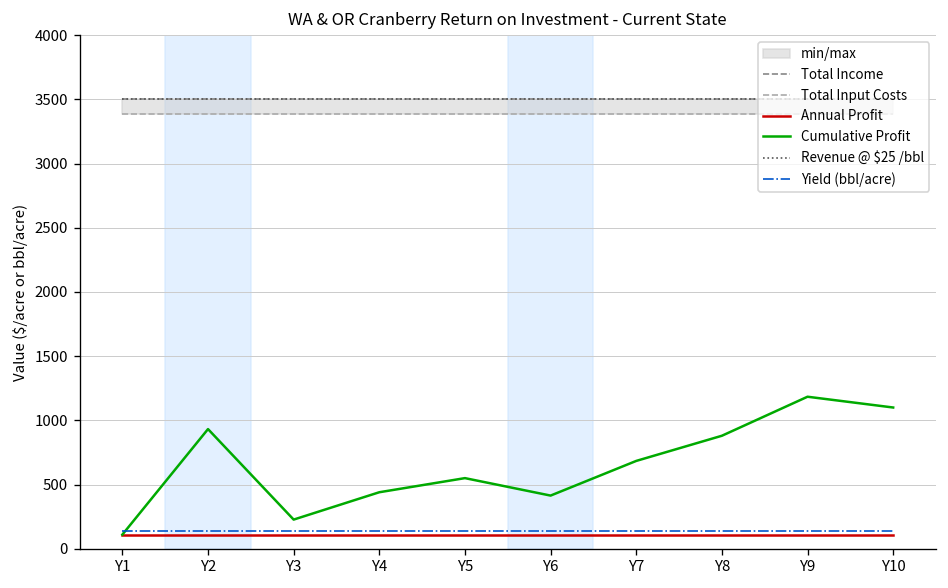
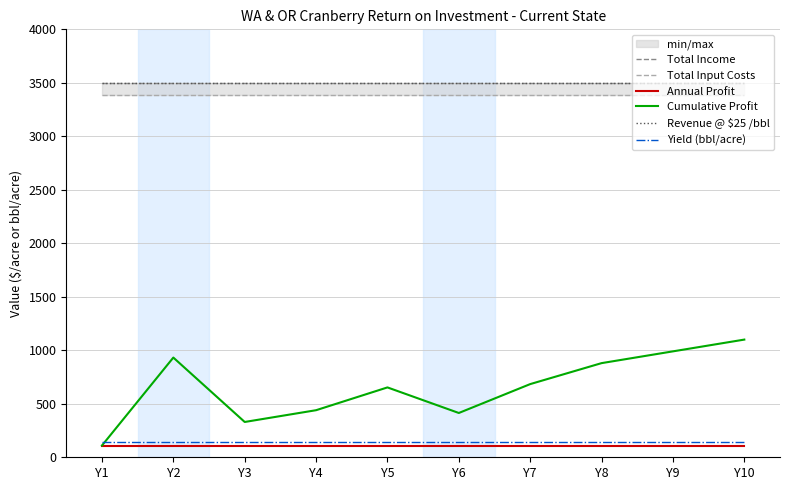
  {
    "Annual Profit": {
      "Y2": 110,
      "Y3": 110,
      "Y4": 110,
      "Y5": 110,
      "Y6": 110,
      "Y7": 110,
      "Y8": 110,
      "Y9": 110,
      "Y10": 110
    },
    "Cumulative Profit": {
      "Y2": 930,
-     "Y3": 230,
+     "Y3": 330,
      "Y4": 440,
-     "Y5": 550,
+     "Y5": 650,
      "Y6": 410,
      "Y7": 680,
      "Y8": 880,
-     "Y9": 1180,
+     "Y9": 990,
      "Y10": 1100
    },
    "Yield (bbl/acre)": {
      "Y1": 140,
      "Y2": 140,
      "Y3": 140,
      "Y4": 140,
      "Y5": 140,
      "Y6": 140,
      "Y7": 140,
      "Y8": 140,
      "Y9": 140,
      "Y10": 140
    }
  }
